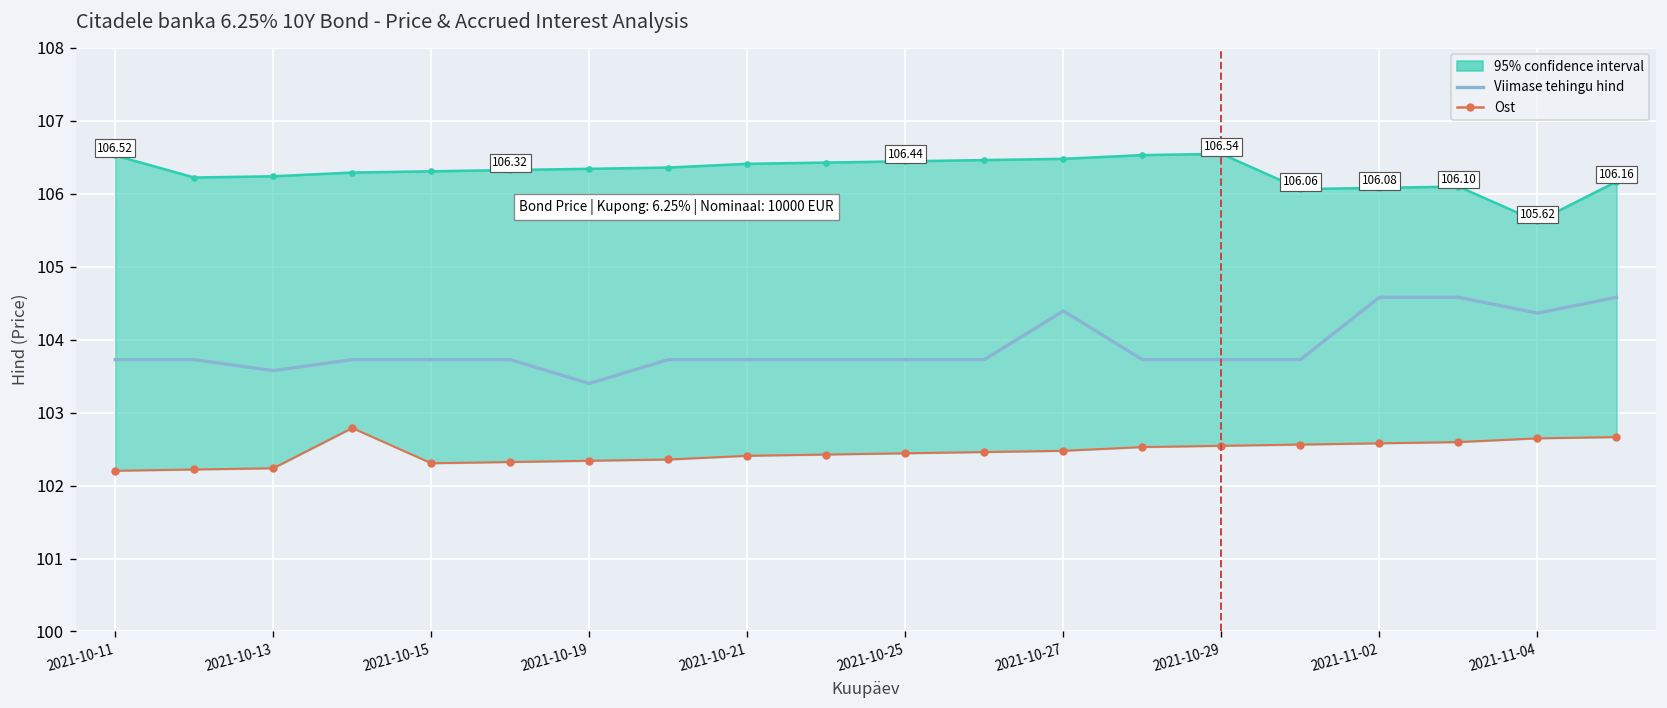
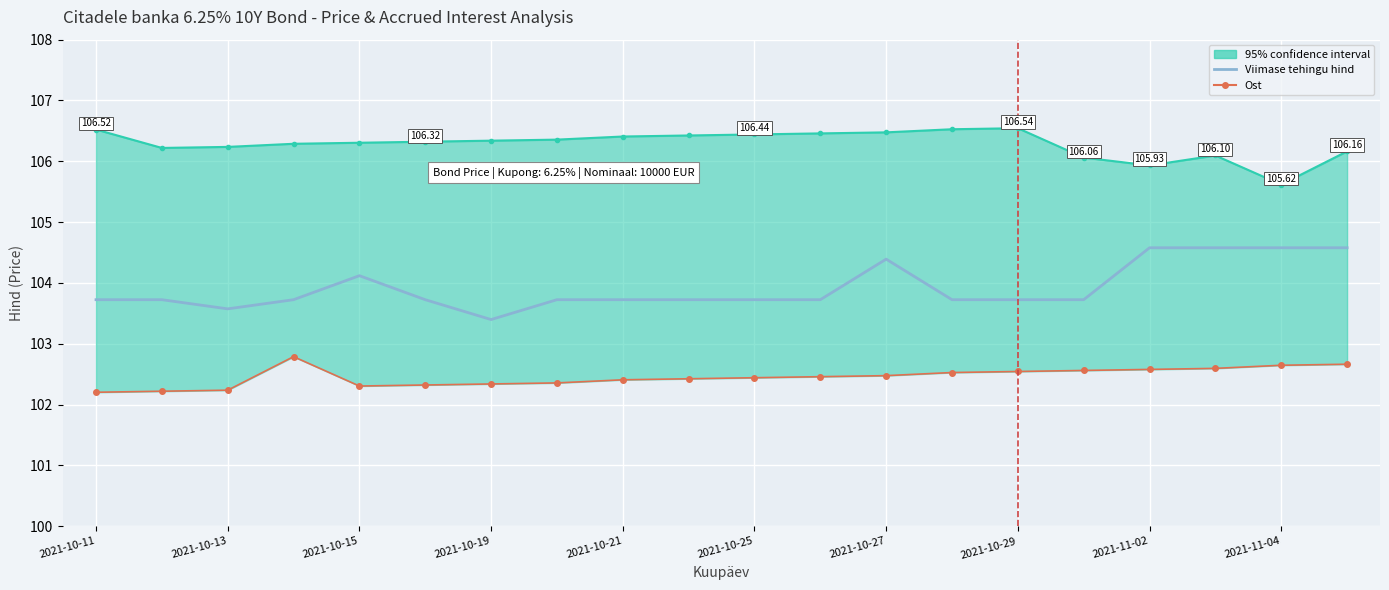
  {
    "95% confidence interval": {
-     "2021-11-02": 106.08
+     "2021-11-02": 105.93
    },
    "Viimase tehingu hind": {
      "2021-10-11": 103.7,
      "2021-10-13": 103.6,
-     "2021-10-15": 103.7,
+     "2021-10-15": 104.1,
      "2021-10-19": 103.4,
      "2021-10-21": 103.7,
      "2021-10-25": 103.7,
      "2021-10-27": 104.4,
      "2021-10-29": 103.7,
      "2021-11-02": 104.6,
-     "2021-11-04": 104.4
+     "2021-11-04": 104.6
    },
    "Ost": {
      "2021-10-11": 102.2,
      "2021-10-13": 102.2,
      "2021-10-15": 102.3,
      "2021-10-19": 102.3,
      "2021-10-21": 102.4,
      "2021-10-25": 102.4,
      "2021-10-27": 102.5,
      "2021-10-29": 102.5,
      "2021-11-02": 102.6,
      "2021-11-04": 102.6
    }
  }
